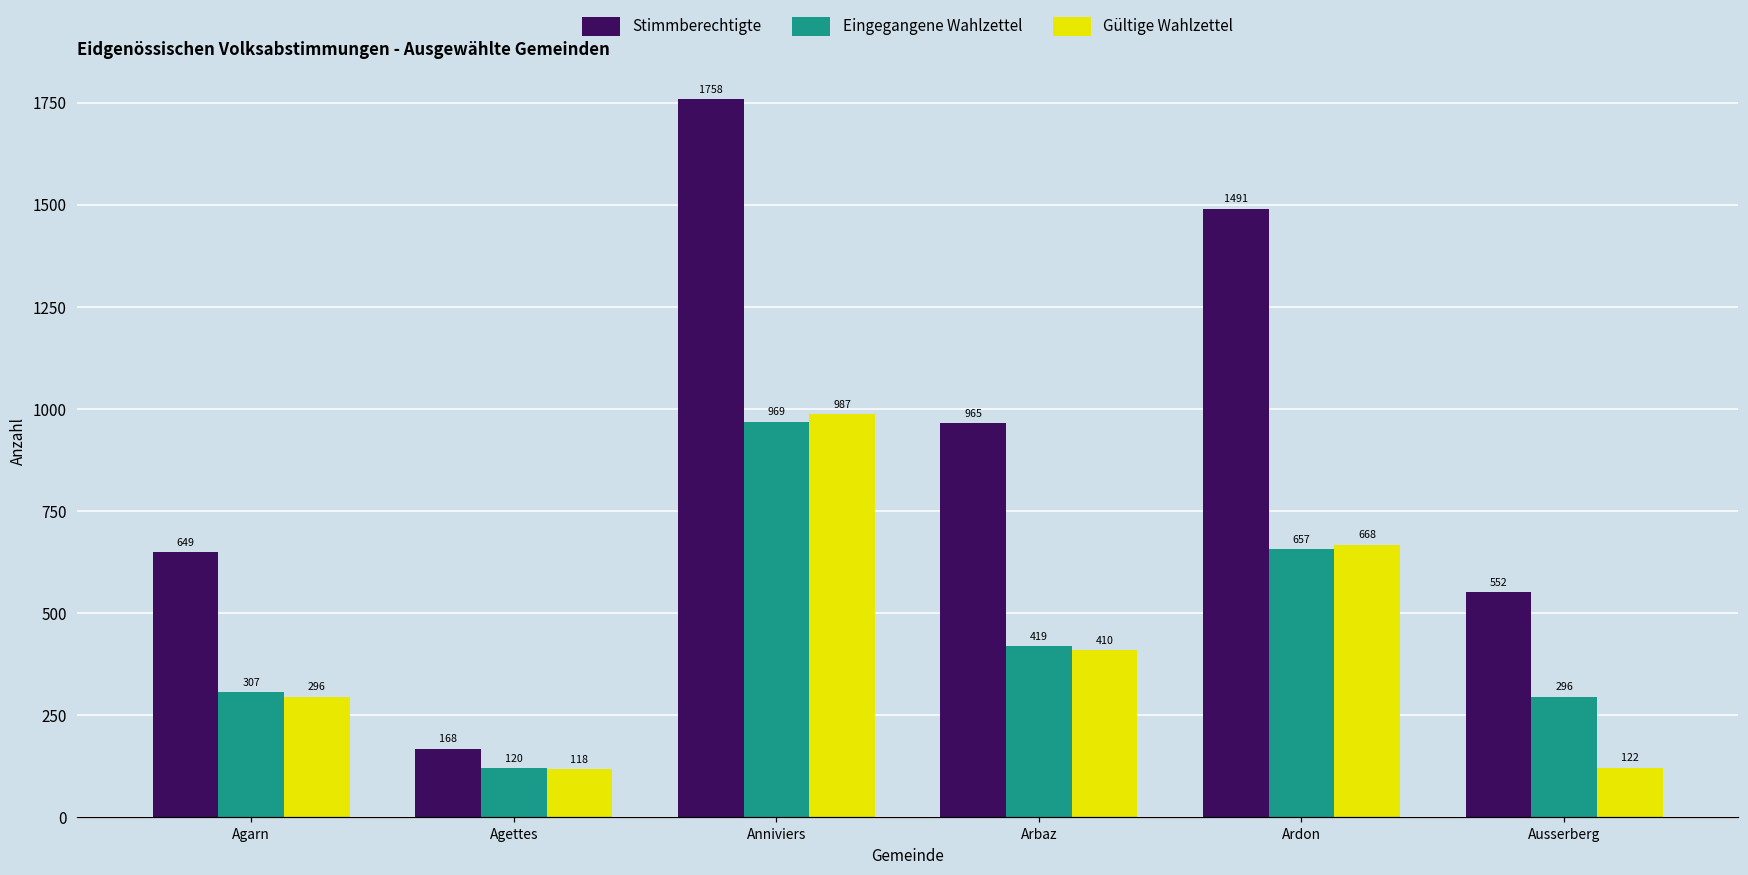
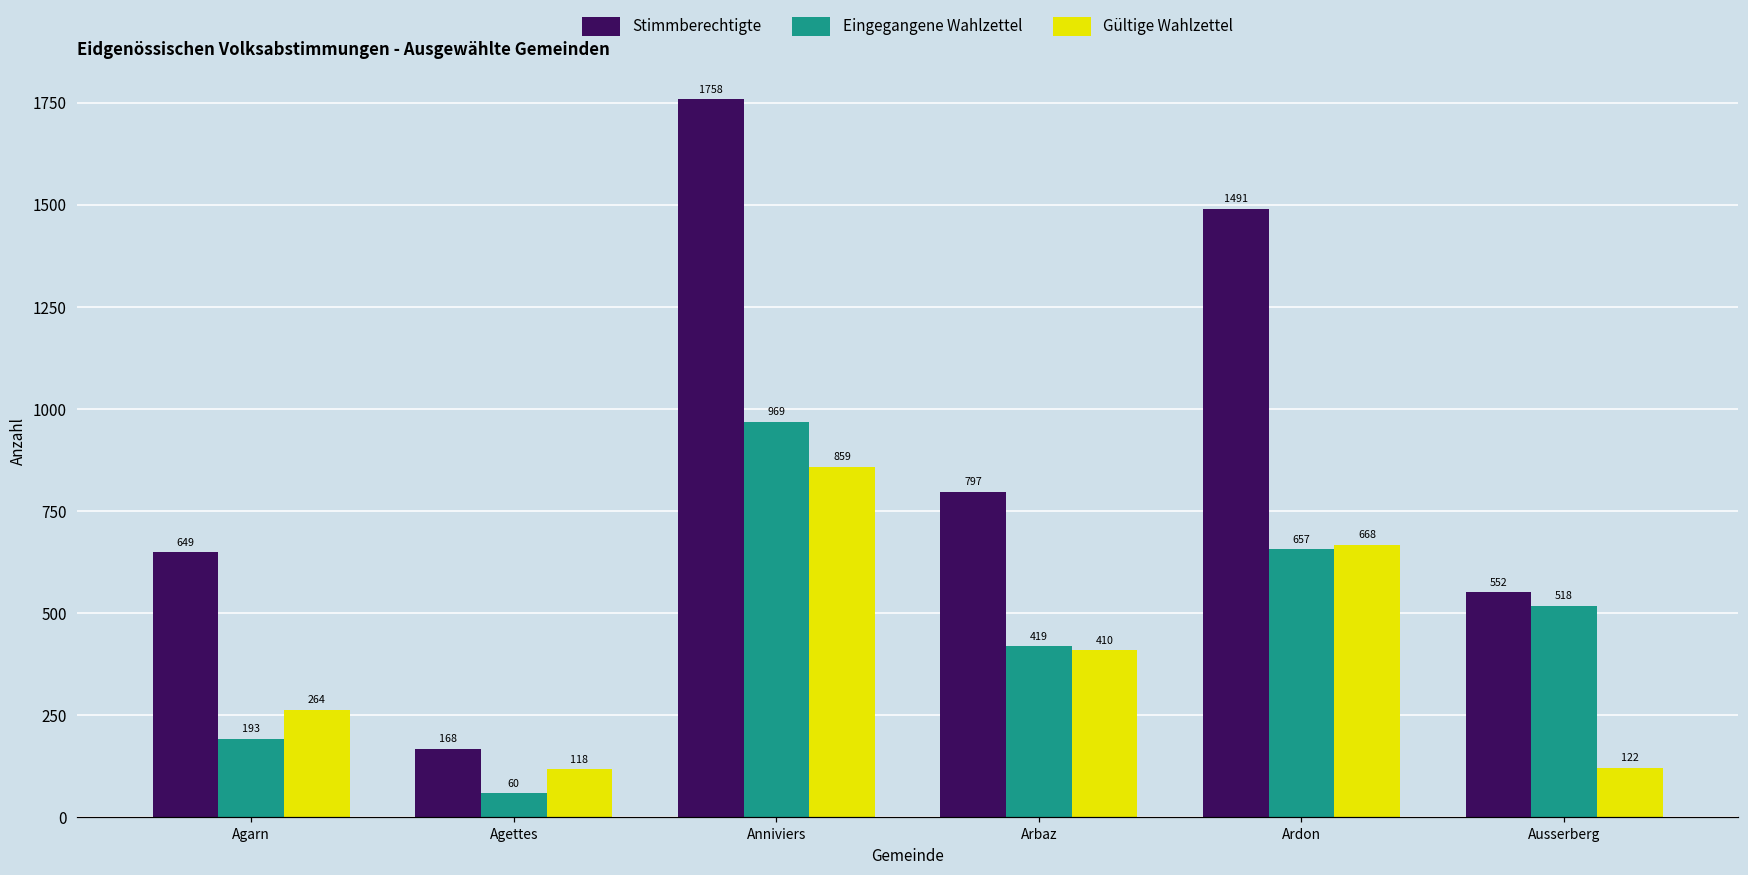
  {
    "Stimmberechtigte": {
      "Agarn": 649,
      "Agettes": 168,
      "Anniviers": 1758,
-     "Arbaz": 965,
+     "Arbaz": 797,
      "Ardon": 1491,
      "Ausserberg": 552
    },
    "Eingegangene Wahlzettel": {
-     "Agarn": 307,
-     "Agettes": 120,
+     "Agarn": 193,
+     "Agettes": 60,
      "Anniviers": 969,
      "Arbaz": 419,
      "Ardon": 657,
-     "Ausserberg": 296
+     "Ausserberg": 518
    },
    "Gültige Wahlzettel": {
-     "Agarn": 296,
+     "Agarn": 264,
      "Agettes": 118,
-     "Anniviers": 987,
+     "Anniviers": 859,
      "Arbaz": 410,
      "Ardon": 668,
      "Ausserberg": 122
    }
  }
